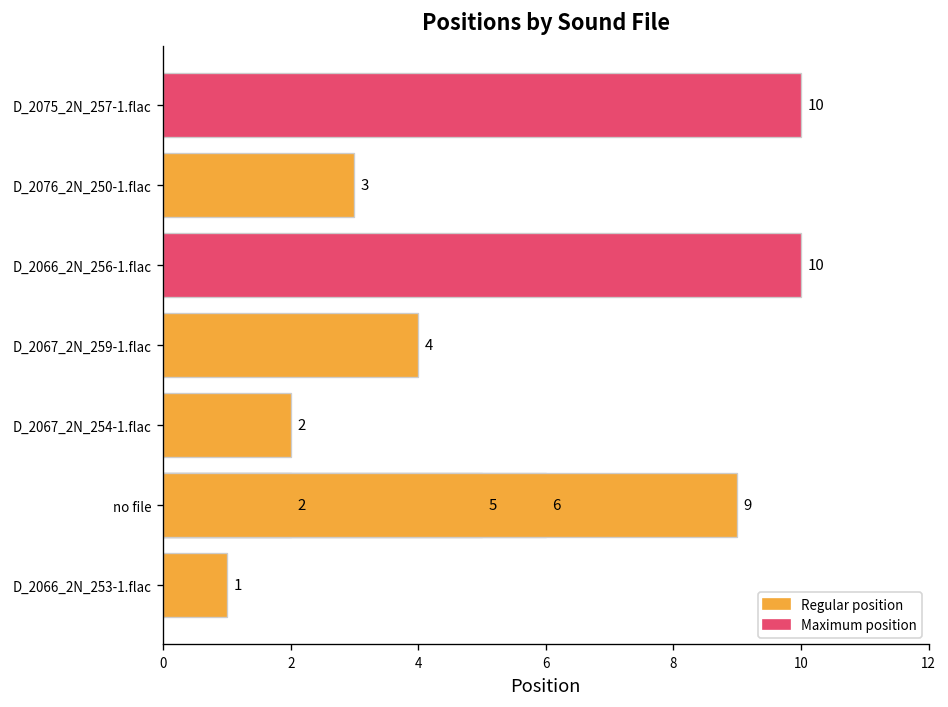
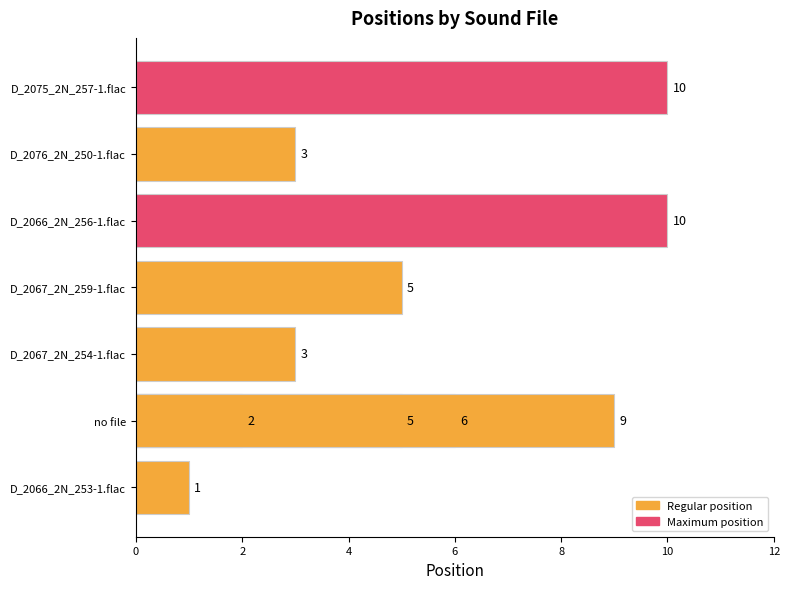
  {
    "D_2075_2N_257-1.flac": 10,
    "D_2076_2N_250-1.flac": 3,
    "D_2066_2N_256-1.flac": 10,
-   "D_2067_2N_259-1.flac": 4,
-   "D_2067_2N_254-1.flac": 2,
+   "D_2067_2N_259-1.flac": 5,
+   "D_2067_2N_254-1.flac": 3,
    "D_2066_2N_253-1.flac": 1
  }
